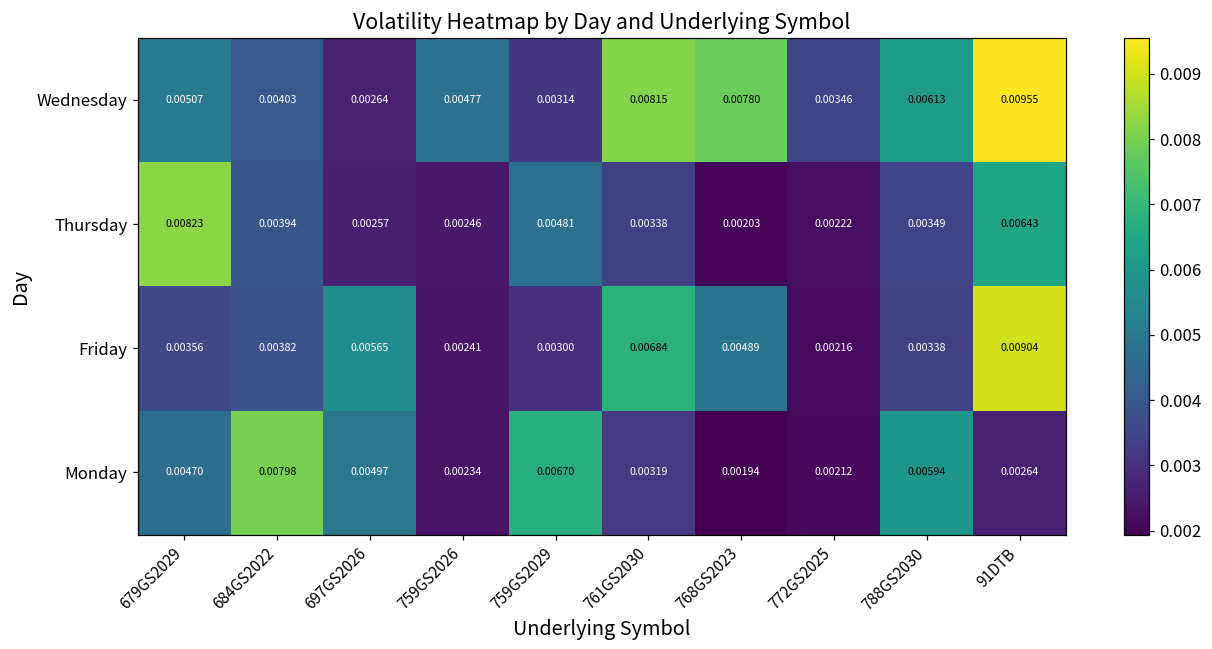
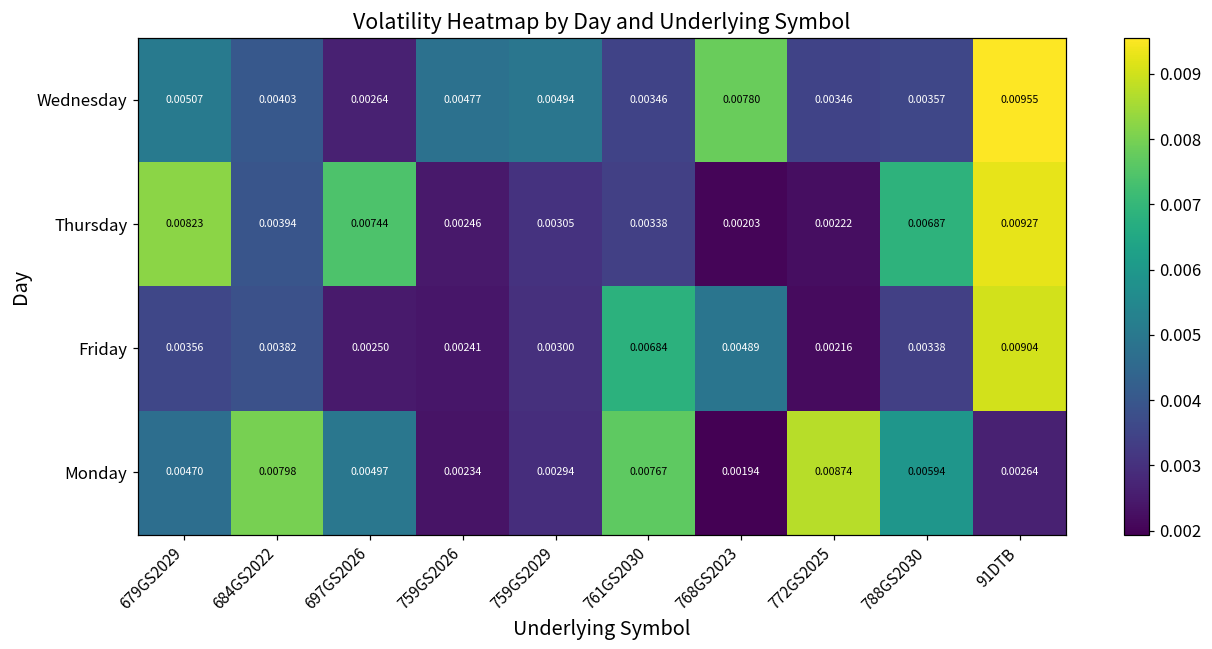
  {
    "Wednesday": {
      "679GS2029": 0.00507,
      "684GS2022": 0.00403,
      "697GS2026": 0.00264,
      "759GS2026": 0.00477,
-     "759GS2029": 0.00314,
-     "761GS2030": 0.00815,
+     "759GS2029": 0.00494,
+     "761GS2030": 0.00346,
      "768GS2023": 0.00780,
      "772GS2025": 0.00346,
-     "788GS2030": 0.00613,
+     "788GS2030": 0.00357,
      "91DTB": 0.00955
    },
    "Thursday": {
      "679GS2029": 0.00823,
      "684GS2022": 0.00394,
-     "697GS2026": 0.00257,
+     "697GS2026": 0.00744,
      "759GS2026": 0.00246,
-     "759GS2029": 0.00481,
+     "759GS2029": 0.00305,
      "761GS2030": 0.00338,
      "768GS2023": 0.00203,
      "772GS2025": 0.00222,
-     "788GS2030": 0.00349,
-     "91DTB": 0.00643
+     "788GS2030": 0.00687,
+     "91DTB": 0.00927
    },
    "Friday": {
      "679GS2029": 0.00356,
      "684GS2022": 0.00382,
-     "697GS2026": 0.00565,
+     "697GS2026": 0.00250,
      "759GS2026": 0.00241,
      "759GS2029": 0.00300,
      "761GS2030": 0.00684,
      "768GS2023": 0.00489,
      "772GS2025": 0.00216,
      "788GS2030": 0.00338,
      "91DTB": 0.00904
    },
    "Monday": {
      "679GS2029": 0.00470,
      "684GS2022": 0.00798,
      "697GS2026": 0.00497,
      "759GS2026": 0.00234,
-     "759GS2029": 0.00670,
-     "761GS2030": 0.00319,
+     "759GS2029": 0.00294,
+     "761GS2030": 0.00767,
      "768GS2023": 0.00194,
-     "772GS2025": 0.00212,
+     "772GS2025": 0.00874,
      "788GS2030": 0.00594,
      "91DTB": 0.00264
    }
  }
